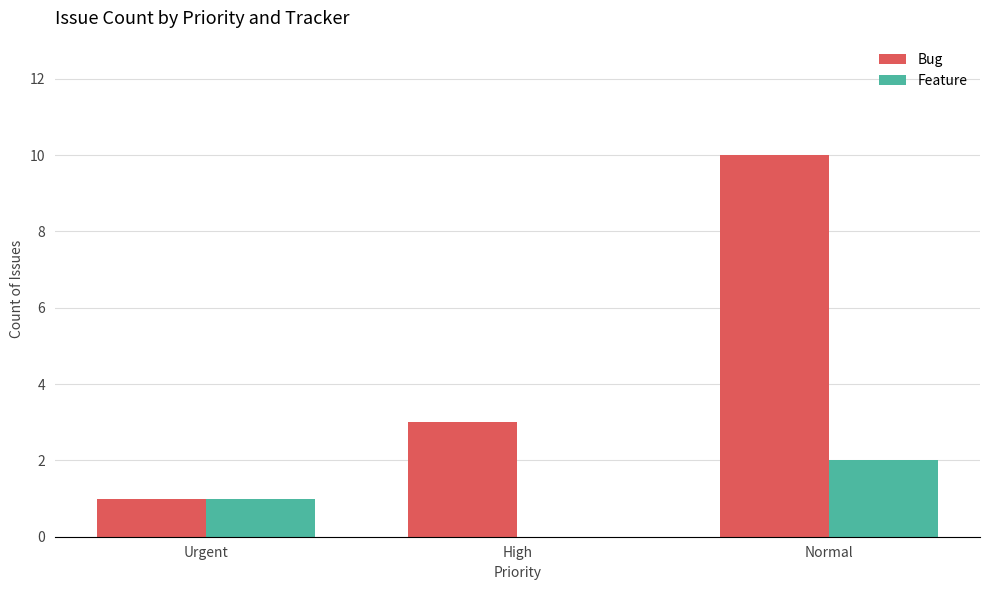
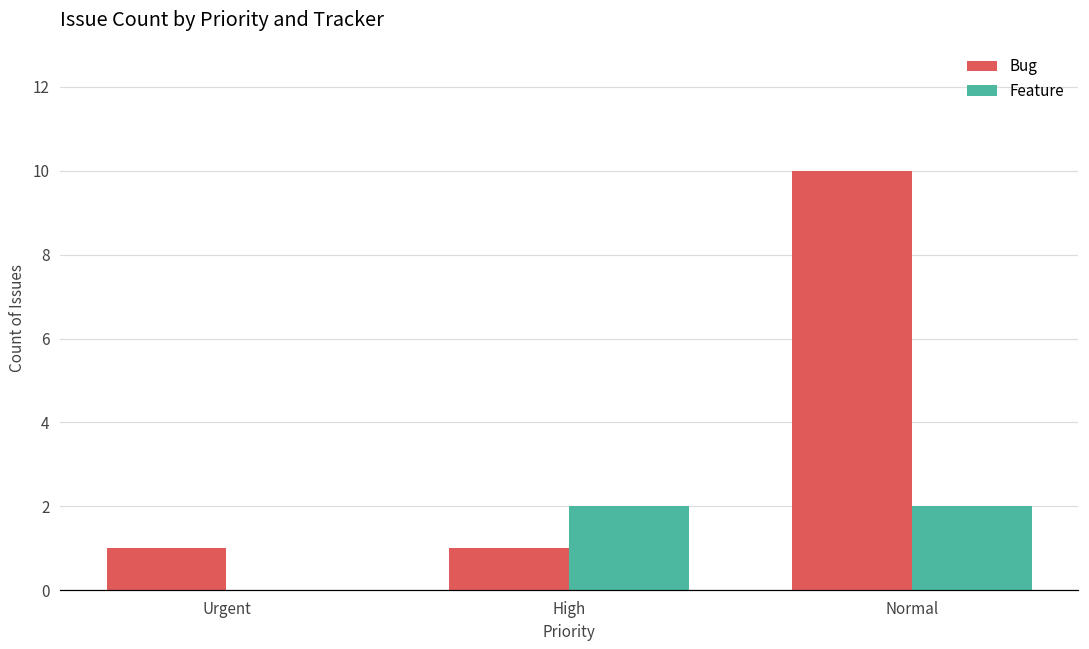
  {
    "Bug": {
      "Urgent": 1,
-     "High": 3,
+     "High": 1,
      "Normal": 10
    },
    "Feature": {
-     "Urgent": 1,
-     "High": 0,
+     "Urgent": 0,
+     "High": 2,
      "Normal": 2
    }
  }
